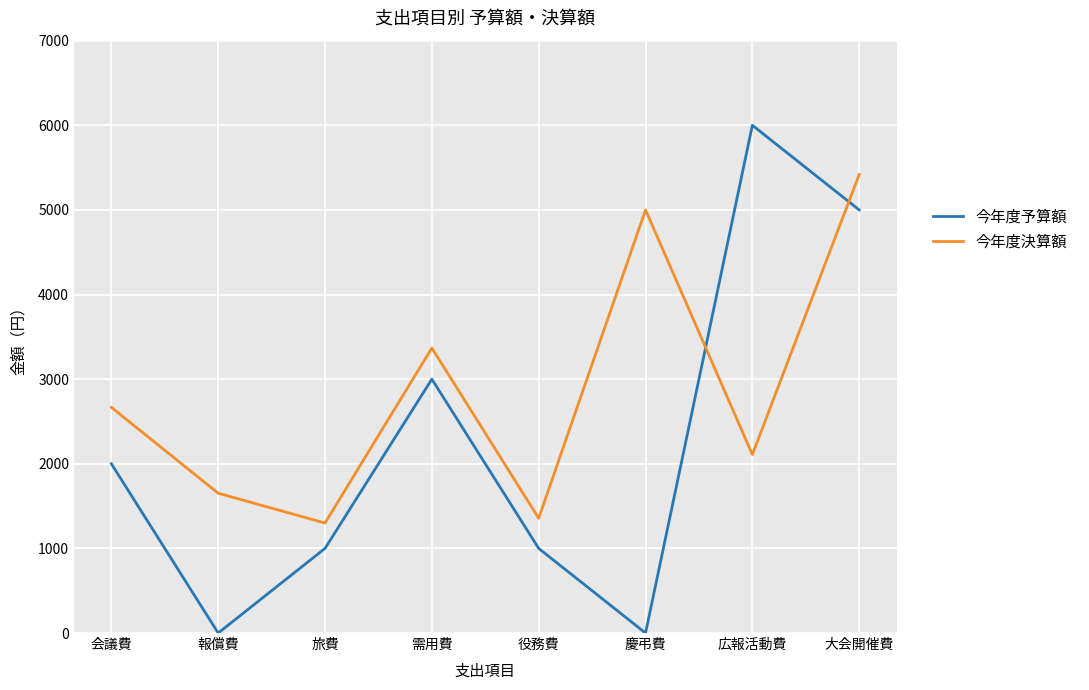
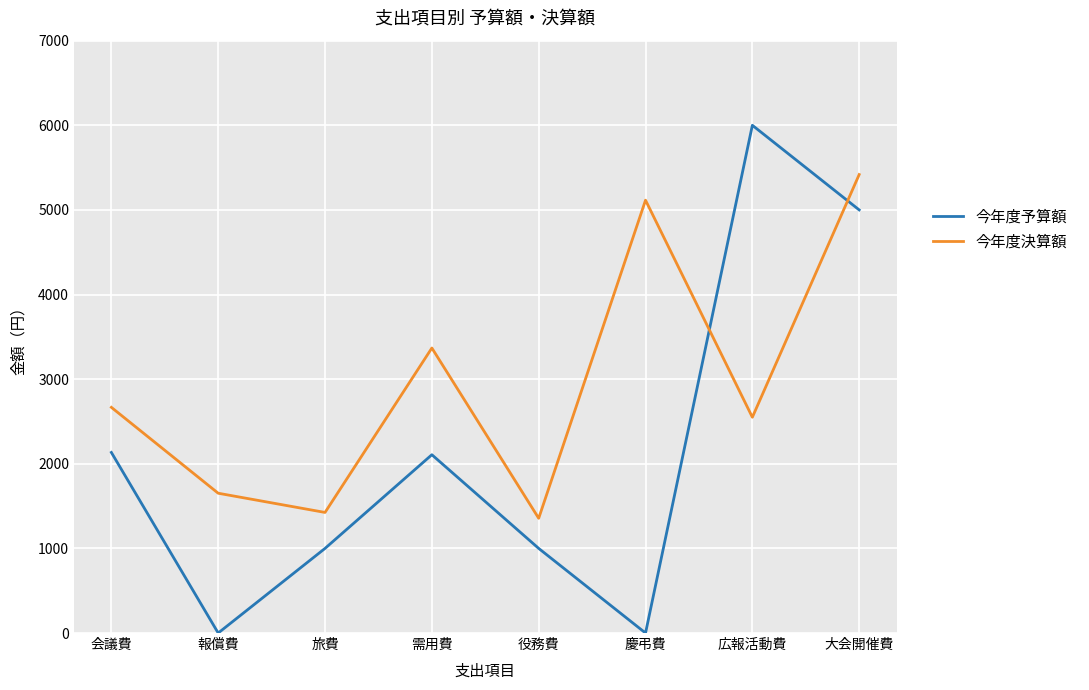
  {
    "今年度予算額": {
-     "会議費": 2000,
+     "会議費": 2100,
      "報償費": 0,
      "旅費": 1000,
-     "需用費": 3000,
+     "需用費": 2100,
      "役務費": 1000,
      "慶弔費": 0,
      "広報活動費": 6000,
      "大会開催費": 5000
    },
    "今年度決算額": {
      "会議費": 2700,
      "報償費": 1700,
-     "旅費": 1300,
+     "旅費": 1400,
      "需用費": 3400,
      "役務費": 1400,
-     "慶弔費": 5000,
-     "広報活動費": 2100,
+     "慶弔費": 5100,
+     "広報活動費": 2600,
      "大会開催費": 5400
    }
  }
